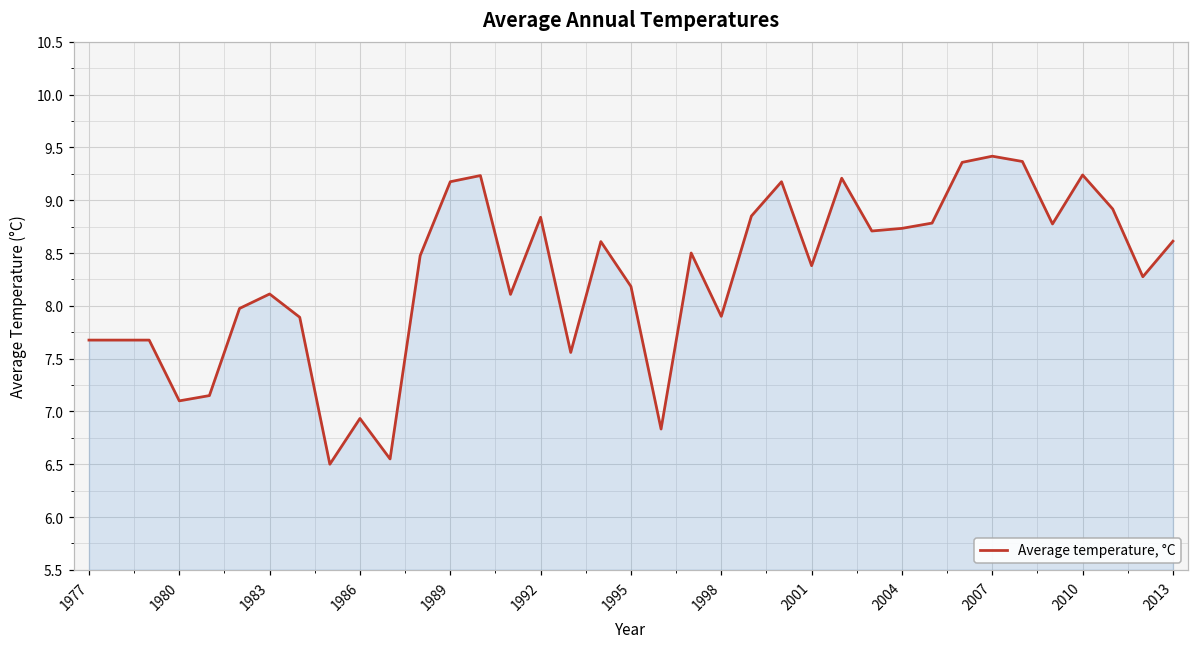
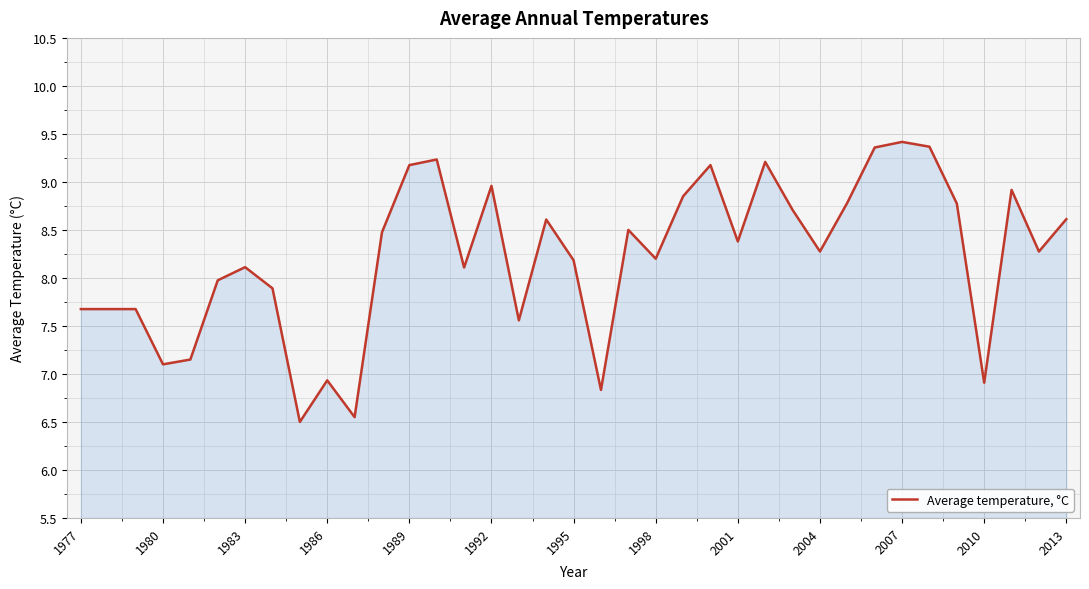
  {
    "1977": 7.7,
    "1980": 7.1,
    "1983": 8.1,
    "1986": 6.9,
    "1989": 9.2,
-   "1992": 8.8,
+   "1992": 9.0,
    "1995": 8.2,
-   "1998": 7.9,
+   "1998": 8.2,
    "2001": 8.4,
-   "2004": 8.7,
+   "2004": 8.3,
    "2007": 9.4,
-   "2010": 9.2,
+   "2010": 6.9,
    "2013": 8.6
  }
